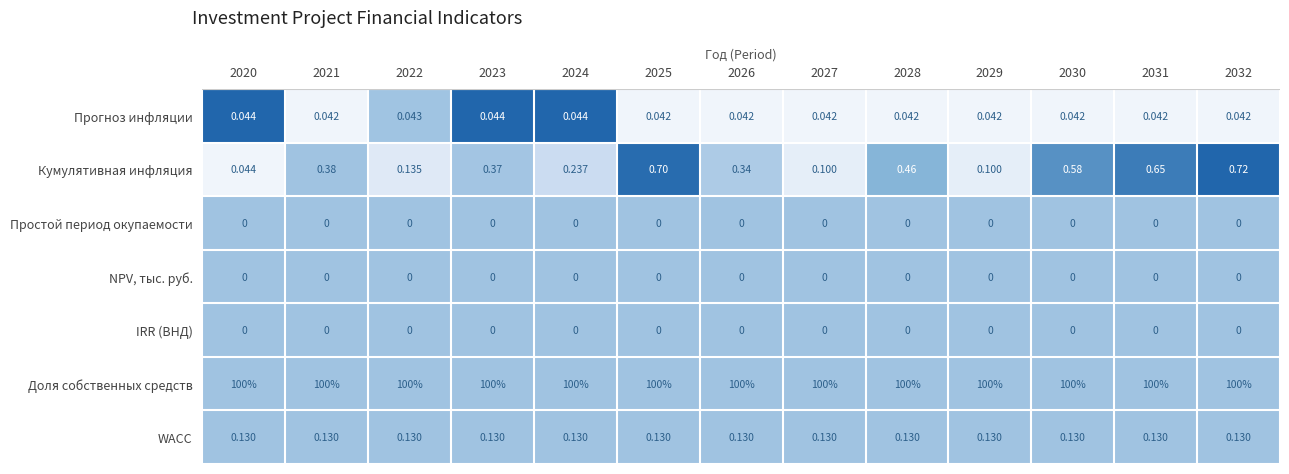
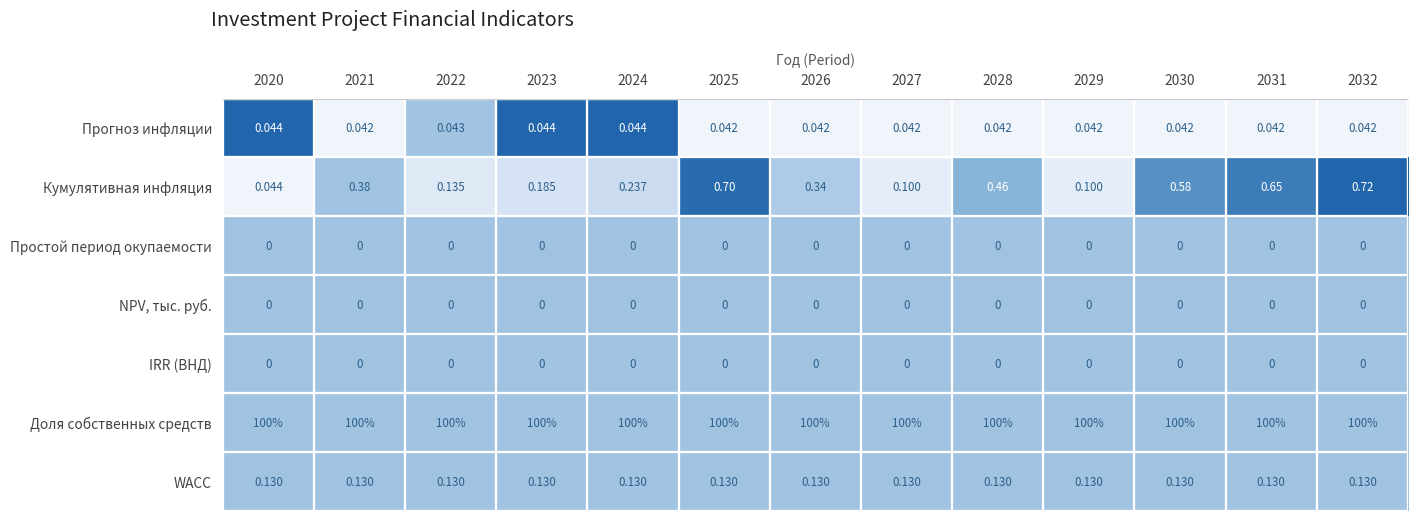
  {
    "Прогноз инфляции": {
      "2020": "0.044",
      "2021": "0.042",
      "2022": "0.043",
      "2023": "0.044",
      "2024": "0.044",
      "2025": "0.042",
      "2026": "0.042",
      "2027": "0.042",
      "2028": "0.042",
      "2029": "0.042",
      "2030": "0.042",
      "2031": "0.042",
      "2032": "0.042"
    },
    "Кумулятивная инфляция": {
      "2020": "0.044",
      "2021": "0.38",
      "2022": "0.135",
-     "2023": "0.37",
+     "2023": "0.185",
      "2024": "0.237",
      "2025": "0.70",
      "2026": "0.34",
      "2027": "0.100",
      "2028": "0.46",
      "2029": "0.100",
      "2030": "0.58",
      "2031": "0.65",
      "2032": "0.72"
    },
    "Простой период окупаемости": {
      "2020": "0",
      "2021": "0",
      "2022": "0",
      "2023": "0",
      "2024": "0",
      "2025": "0",
      "2026": "0",
      "2027": "0",
      "2028": "0",
      "2029": "0",
      "2030": "0",
      "2031": "0",
      "2032": "0"
    },
    "NPV, тыс. руб.": {
      "2020": "0",
      "2021": "0",
      "2022": "0",
      "2023": "0",
      "2024": "0",
      "2025": "0",
      "2026": "0",
      "2027": "0",
      "2028": "0",
      "2029": "0",
      "2030": "0",
      "2031": "0",
      "2032": "0"
    },
    "IRR (ВНД)": {
      "2020": "0",
      "2021": "0",
      "2022": "0",
      "2023": "0",
      "2024": "0",
      "2025": "0",
      "2026": "0",
      "2027": "0",
      "2028": "0",
      "2029": "0",
      "2030": "0",
      "2031": "0",
      "2032": "0"
    },
    "Доля собственных средств": {
      "2020": "100%",
      "2021": "100%",
      "2022": "100%",
      "2023": "100%",
      "2024": "100%",
      "2025": "100%",
      "2026": "100%",
      "2027": "100%",
      "2028": "100%",
      "2029": "100%",
      "2030": "100%",
      "2031": "100%",
      "2032": "100%"
    },
    "WACC": {
      "2020": "0.130",
      "2021": "0.130",
      "2022": "0.130",
      "2023": "0.130",
      "2024": "0.130",
      "2025": "0.130",
      "2026": "0.130",
      "2027": "0.130",
      "2028": "0.130",
      "2029": "0.130",
      "2030": "0.130",
      "2031": "0.130",
      "2032": "0.130"
    }
  }
